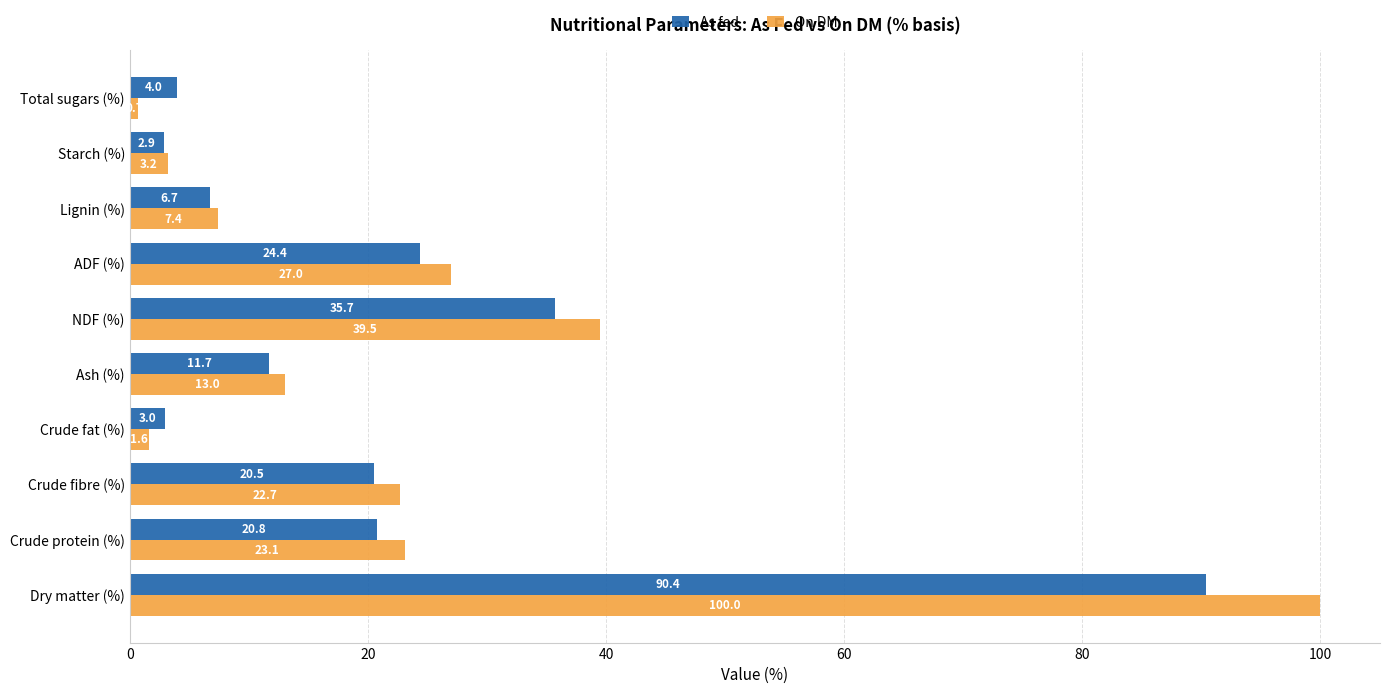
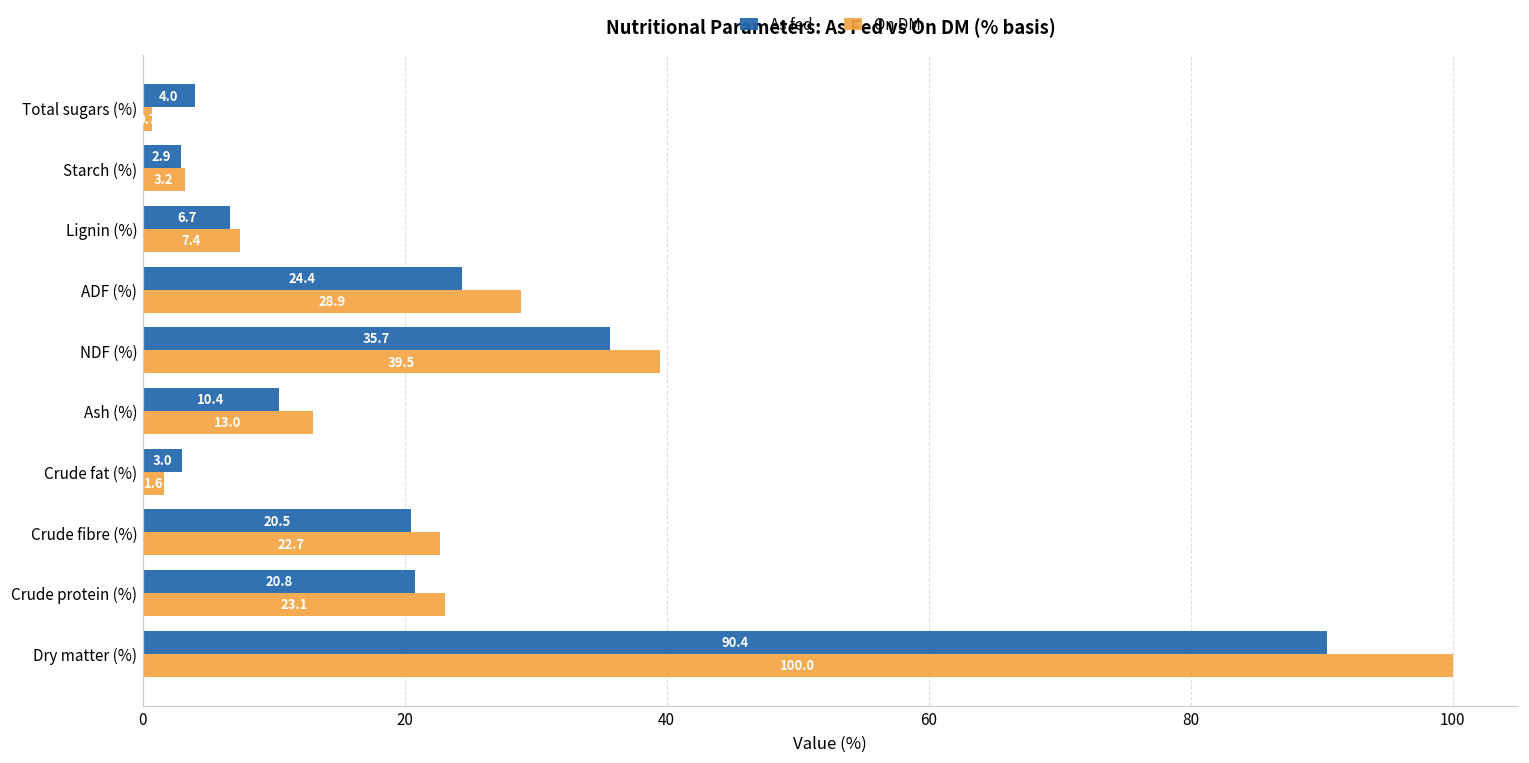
  {
    "As fed": {
      "Total sugars (%)": 4.0,
      "Starch (%)": 2.9,
      "Lignin (%)": 6.7,
      "ADF (%)": 24.4,
      "NDF (%)": 35.7,
-     "Ash (%)": 11.7,
+     "Ash (%)": 10.4,
      "Crude fat (%)": 3.0,
      "Crude fibre (%)": 20.5,
      "Crude protein (%)": 20.8,
      "Dry matter (%)": 90.4
    },
    "On DM": {
      "Starch (%)": 3.2,
      "Lignin (%)": 7.4,
-     "ADF (%)": 27.0,
+     "ADF (%)": 28.9,
      "NDF (%)": 39.5,
      "Ash (%)": 13.0,
      "Crude fat (%)": 1.6,
      "Crude fibre (%)": 22.7,
      "Crude protein (%)": 23.1,
      "Dry matter (%)": 100.0
    }
  }
